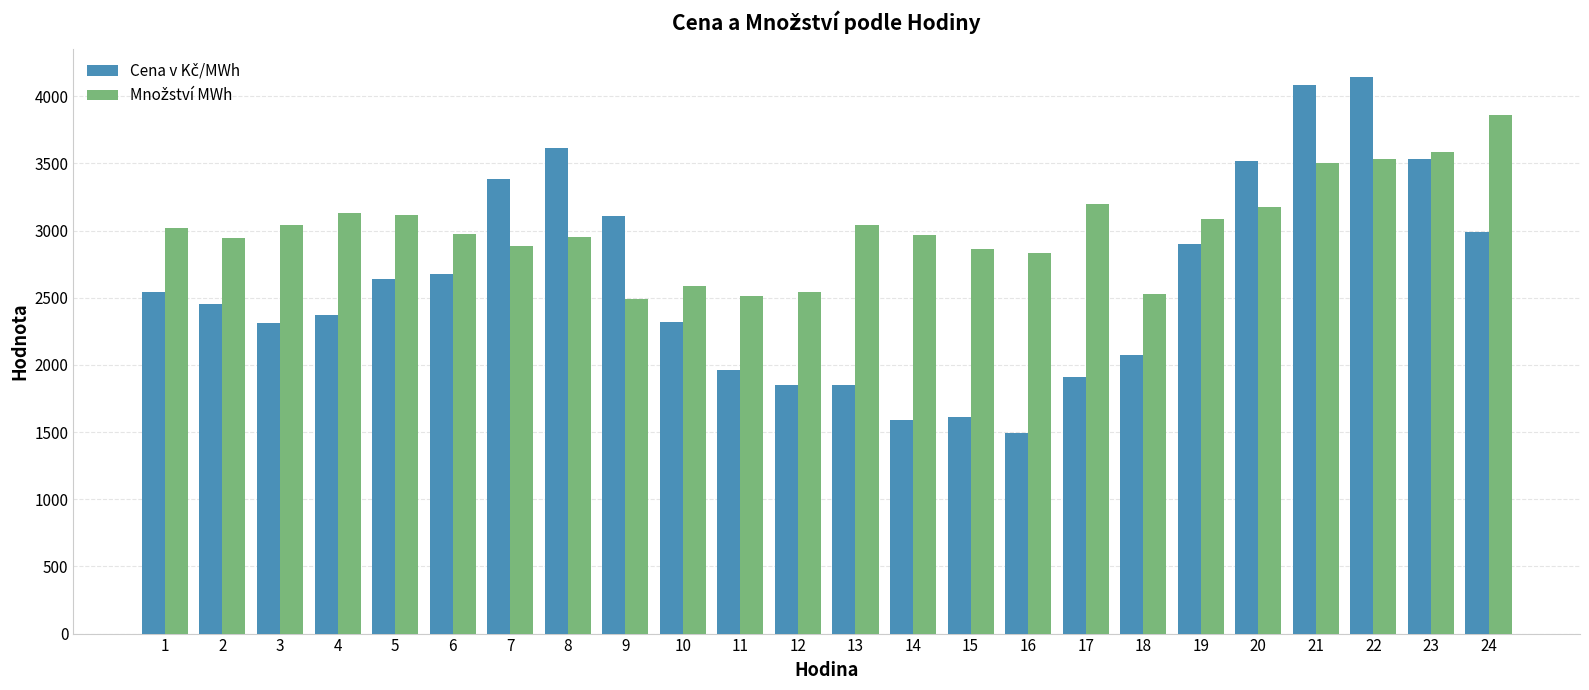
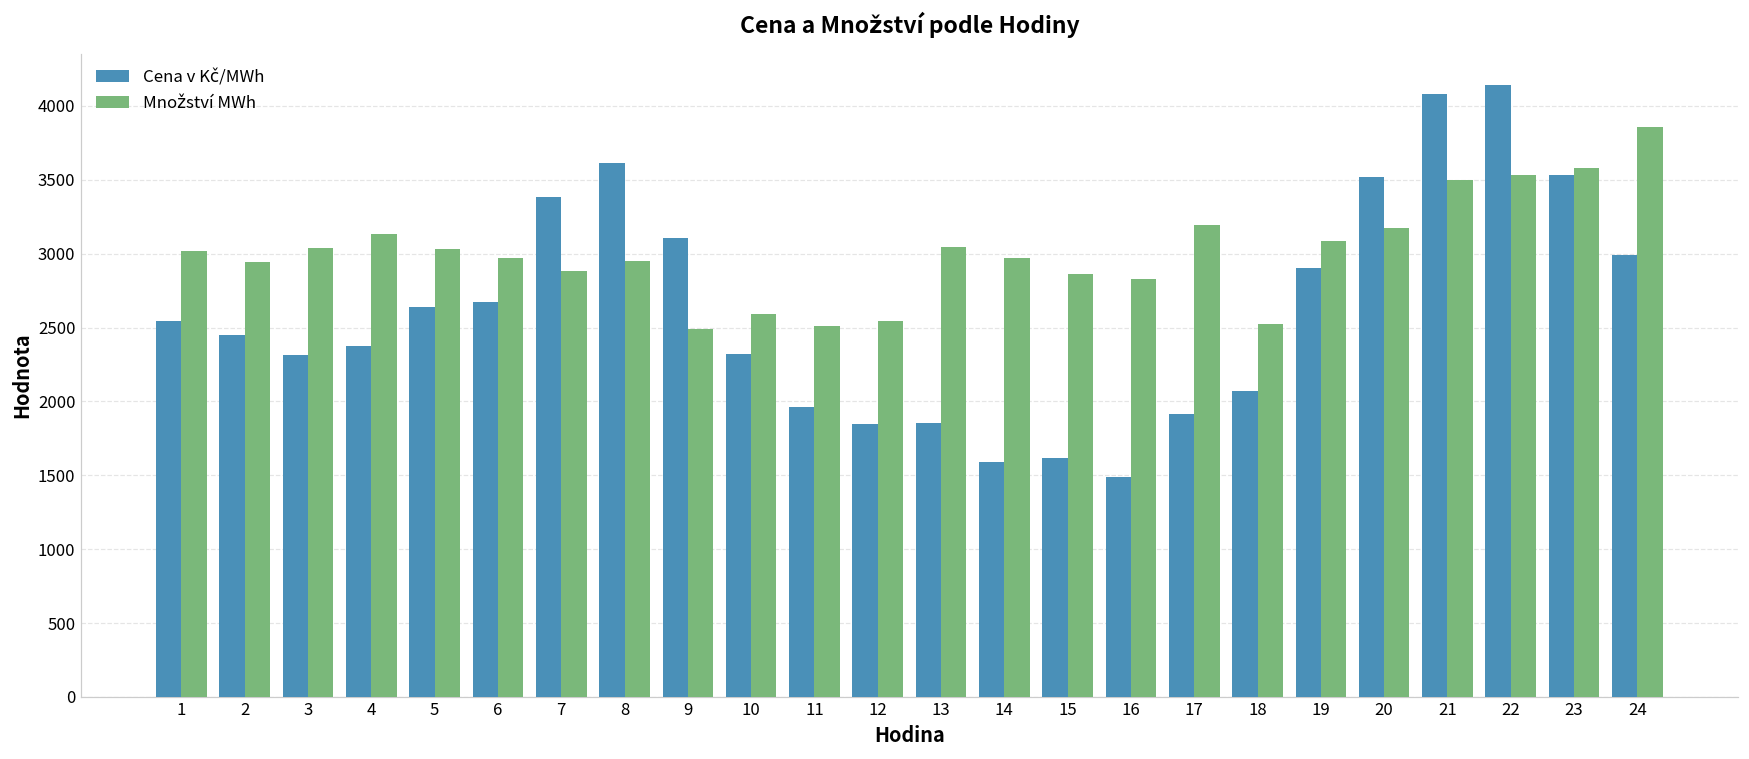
  {
    "Cena v Kč/MWh": {
      "1": 2540,
      "2": 2450,
      "3": 2310,
      "4": 2370,
      "5": 2640,
      "6": 2670,
      "7": 3380,
      "8": 3610,
      "9": 3110,
      "10": 2320,
      "11": 1960,
      "12": 1850,
      "13": 1850,
      "14": 1590,
      "15": 1610,
      "16": 1490,
      "17": 1910,
      "18": 2070,
      "19": 2900,
      "20": 3520,
      "21": 4080,
      "22": 4140,
      "23": 3530,
      "24": 2990
    },
    "Množství MWh": {
      "1": 3020,
      "2": 2940,
      "3": 3040,
      "4": 3130,
-     "5": 3120,
+     "5": 3030,
      "6": 2970,
      "7": 2890,
      "8": 2950,
      "9": 2490,
      "10": 2590,
      "11": 2510,
      "12": 2540,
      "13": 3040,
      "14": 2970,
      "15": 2860,
      "16": 2830,
      "17": 3200,
      "18": 2530,
      "19": 3080,
      "20": 3170,
      "21": 3500,
      "22": 3530,
      "23": 3580,
      "24": 3860
    }
  }
